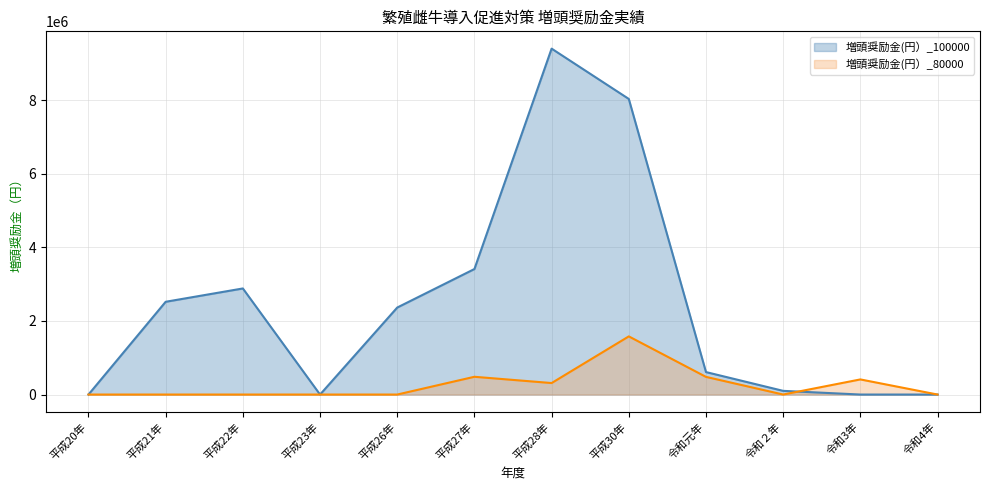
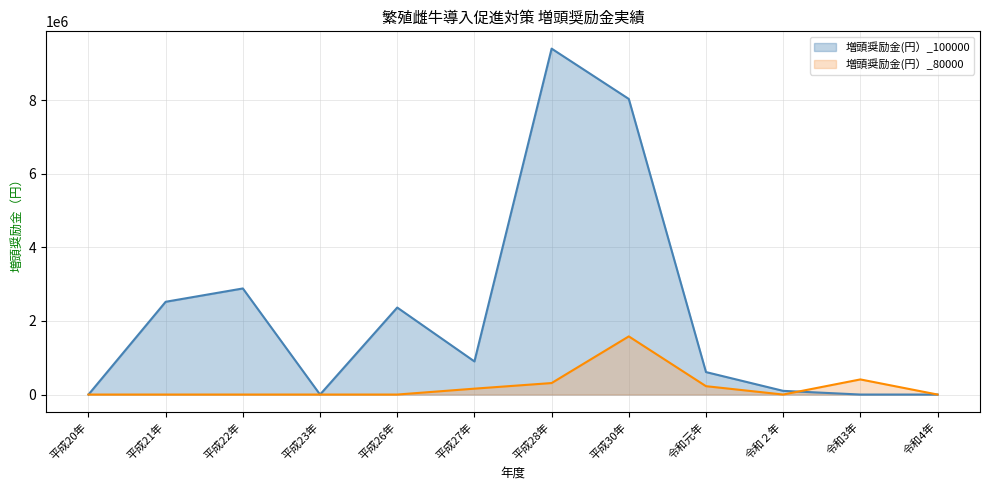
  {
    "増頭奨励金(円）_100000": {
      "平成21年": 2500000,
      "平成22年": 2900000,
      "平成26年": 2400000,
-     "平成27年": 3400000,
+     "平成27年": 900000,
      "平成28年": 9400000,
      "平成30年": 8000000,
      "令和元年": 600000,
      "令和２年": 100000,
      "令和3年": 0
    },
    "増頭奨励金(円）_80000": {
      "平成21年": 0,
      "平成22年": 0,
      "平成26年": 0,
-     "平成27年": 500000,
+     "平成27年": 200000,
      "平成28年": 300000,
      "平成30年": 1600000,
-     "令和元年": 500000,
+     "令和元年": 200000,
      "令和２年": 0,
      "令和3年": 400000
    }
  }
